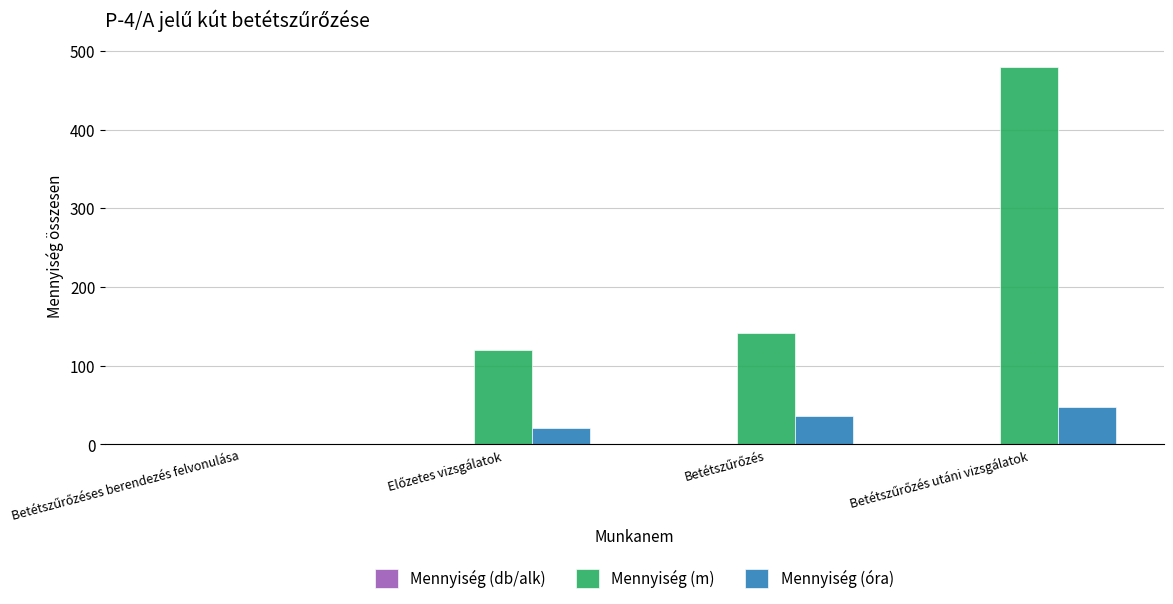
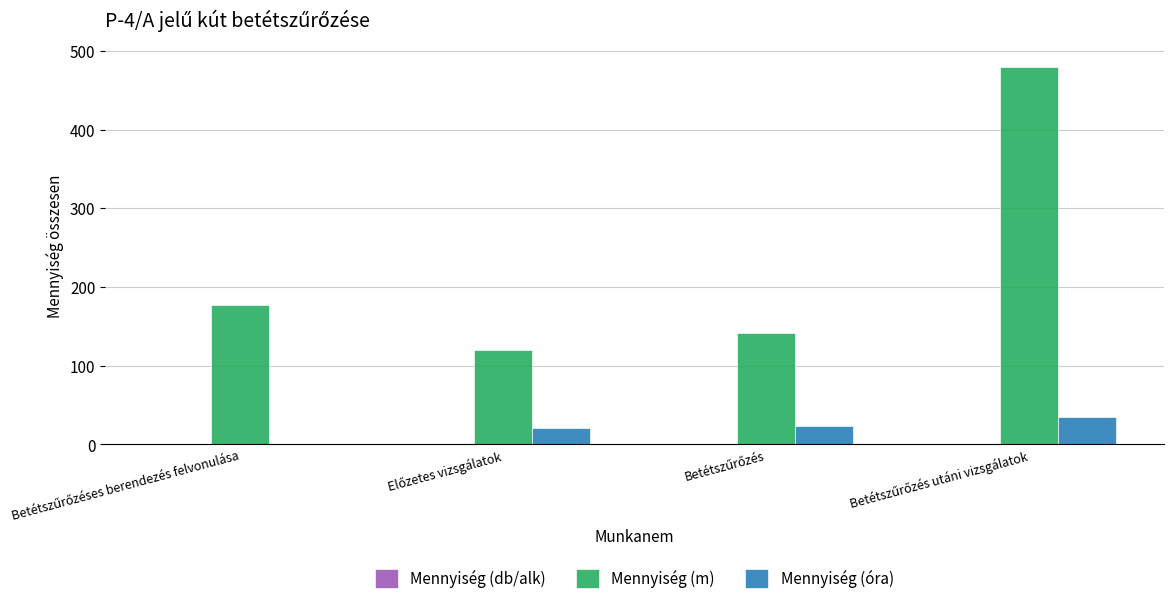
  {
    "Mennyiség (m)": {
-     "Betétszűrőzéses berendezés felvonulása": 0,
+     "Betétszűrőzéses berendezés felvonulása": 180,
      "Előzetes vizsgálatok": 120,
      "Betétszűrőzés": 140,
      "Betétszűrőzés utáni vizsgálatok": 480
    },
    "Mennyiség (óra)": {
      "Betétszűrőzéses berendezés felvonulása": 0,
      "Előzetes vizsgálatok": 20,
-     "Betétszűrőzés": 40,
-     "Betétszűrőzés utáni vizsgálatok": 50
+     "Betétszűrőzés": 20,
+     "Betétszűrőzés utáni vizsgálatok": 40
    }
  }
